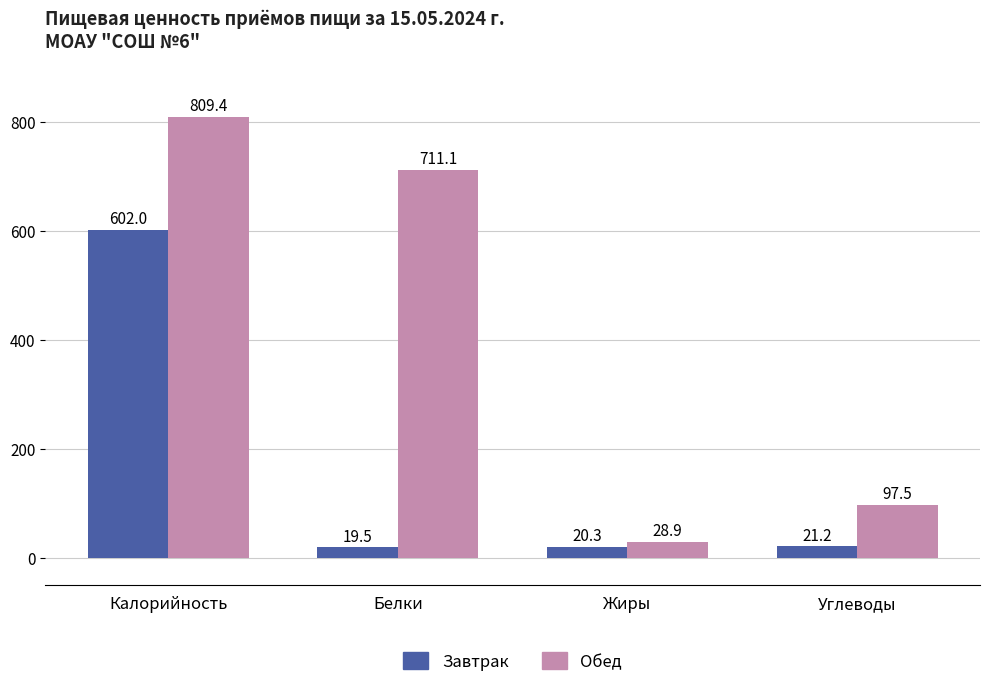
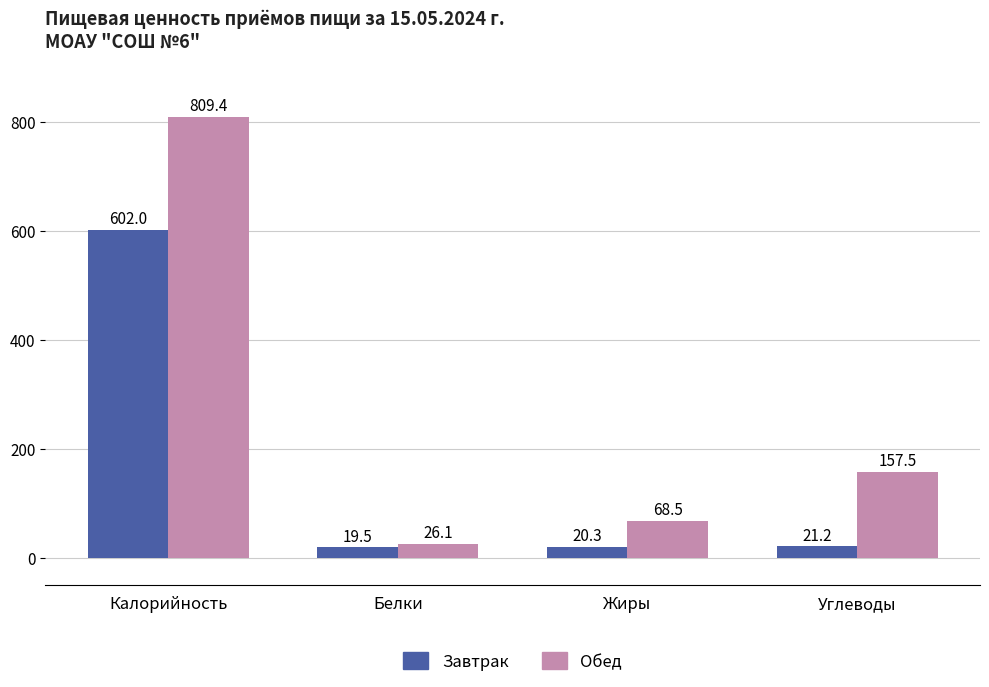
  {
    "Завтрак": {
      "Калорийность": 602.0,
      "Белки": 19.5,
      "Жиры": 20.3,
      "Углеводы": 21.2
    },
    "Обед": {
      "Калорийность": 809.4,
-     "Белки": 711.1,
-     "Жиры": 28.9,
-     "Углеводы": 97.5
+     "Белки": 26.1,
+     "Жиры": 68.5,
+     "Углеводы": 157.5
    }
  }
